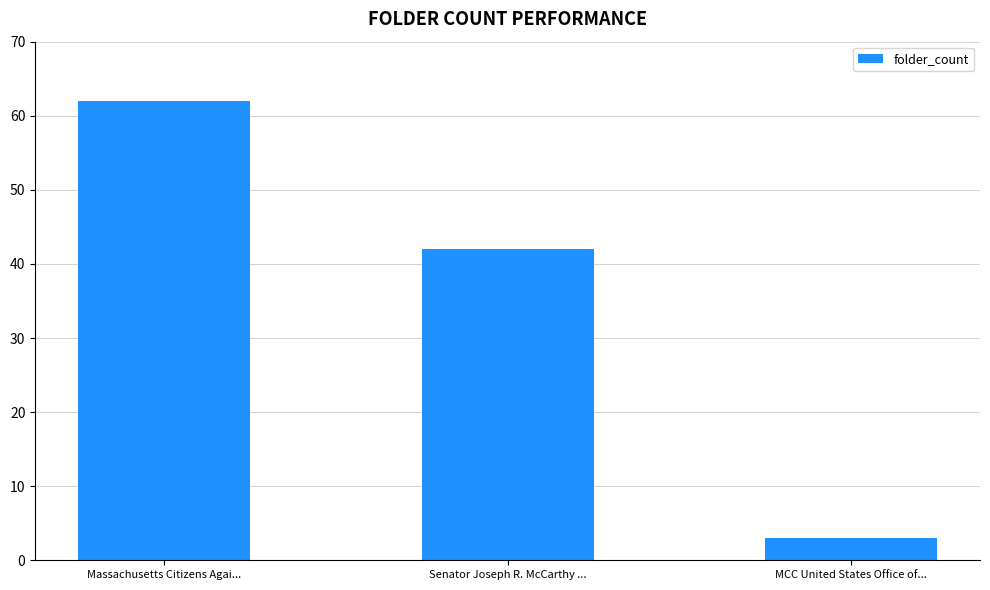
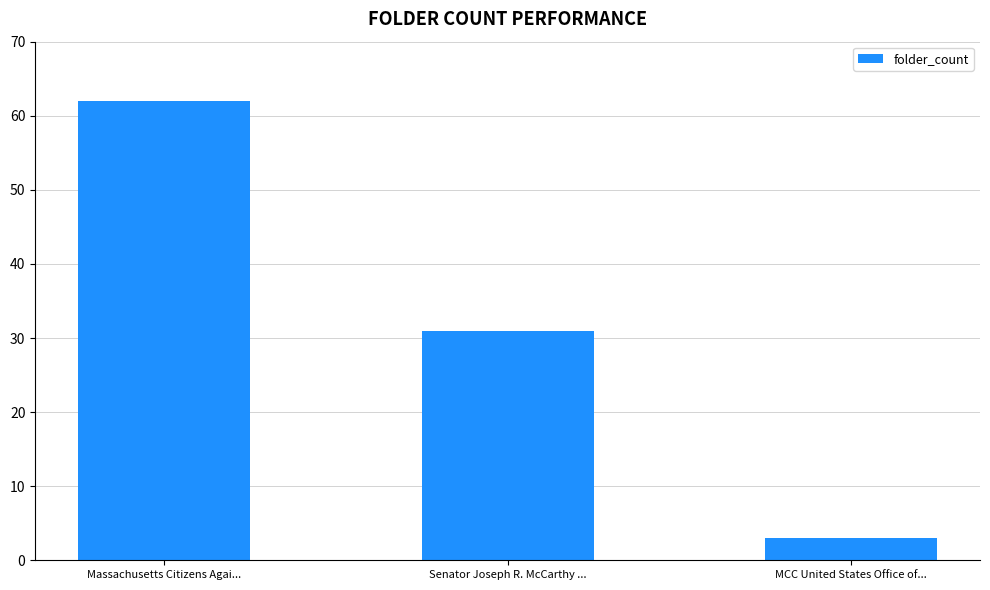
  {
    "Massachusetts Citizens Agai...": 62,
-   "Senator Joseph R. McCarthy ...": 42,
+   "Senator Joseph R. McCarthy ...": 31,
    "MCC United States Office of...": 3
  }
